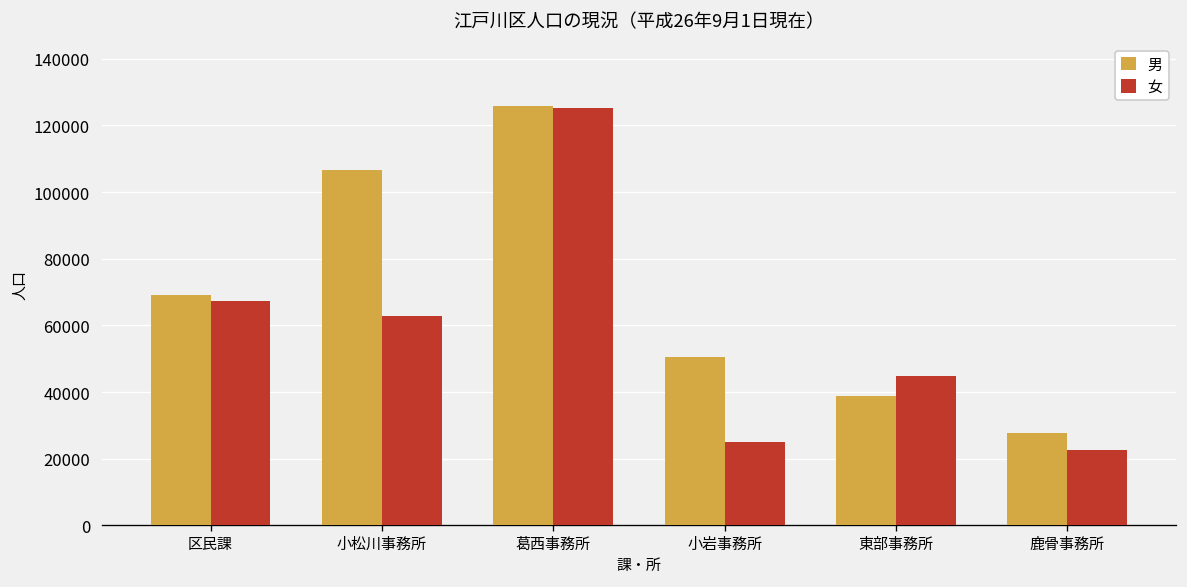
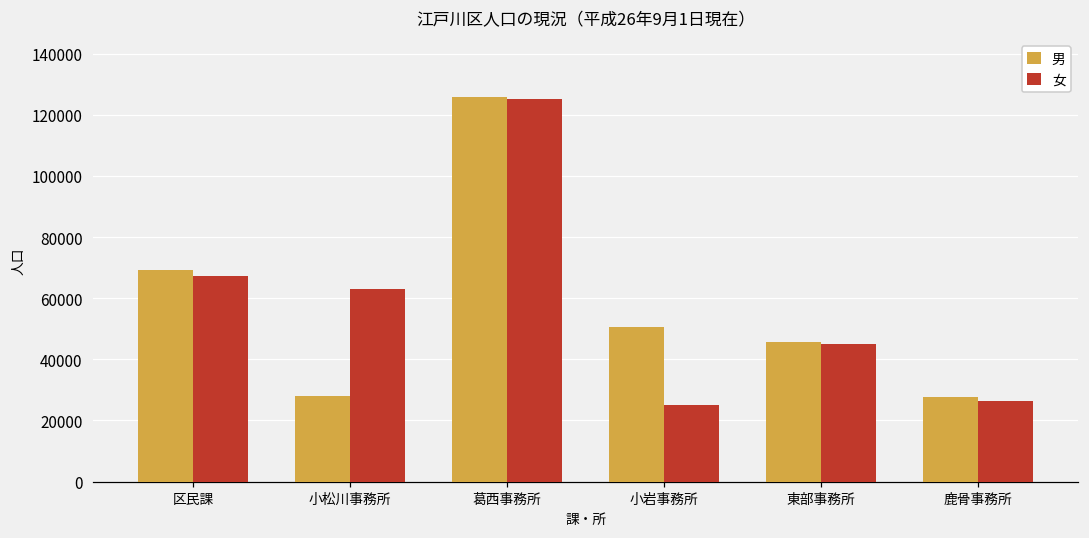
  {
    "男": {
      "区民課": 69000,
-     "小松川事務所": 107000,
+     "小松川事務所": 28000,
      "葛西事務所": 126000,
      "小岩事務所": 50000,
-     "東部事務所": 39000,
+     "東部事務所": 46000,
      "鹿骨事務所": 28000
    },
    "女": {
      "区民課": 67000,
      "小松川事務所": 63000,
      "葛西事務所": 125000,
      "小岩事務所": 25000,
      "東部事務所": 45000,
-     "鹿骨事務所": 22000
+     "鹿骨事務所": 26000
    }
  }
